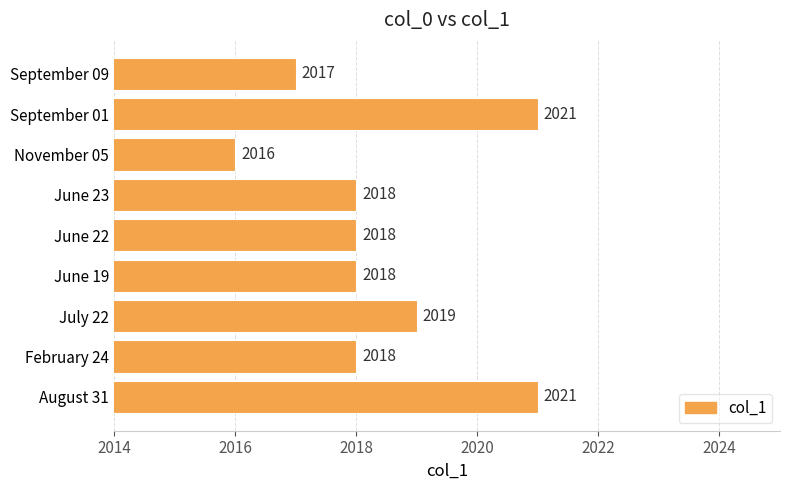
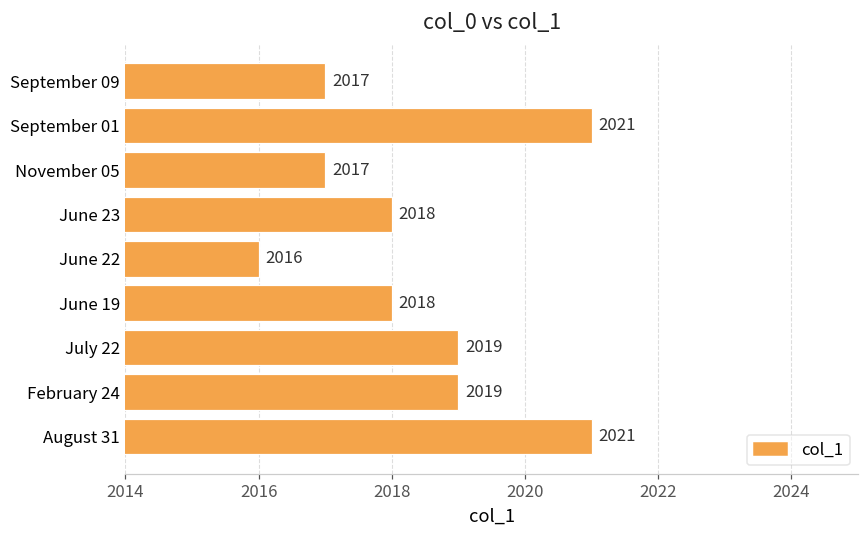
  {
    "September 09": 2017,
    "September 01": 2021,
-   "November 05": 2016,
+   "November 05": 2017,
    "June 23": 2018,
-   "June 22": 2018,
+   "June 22": 2016,
    "June 19": 2018,
    "July 22": 2019,
-   "February 24": 2018,
+   "February 24": 2019,
    "August 31": 2021
  }
